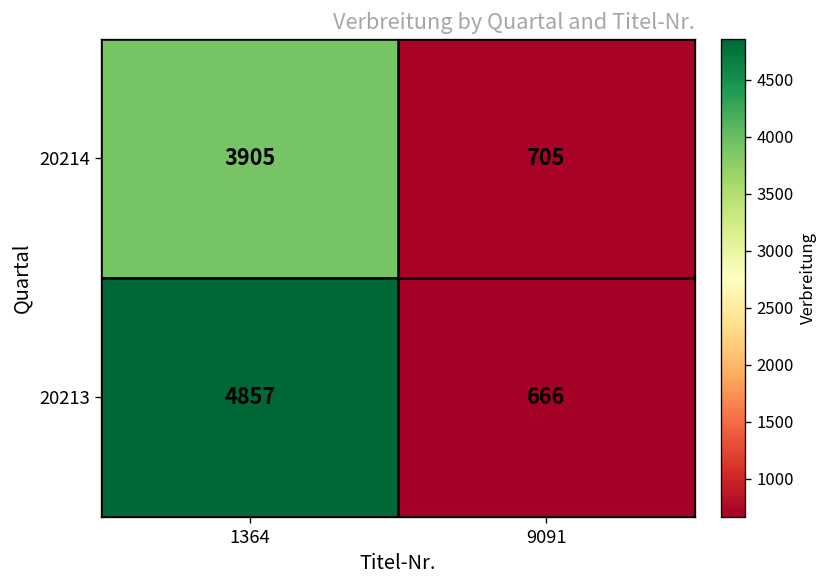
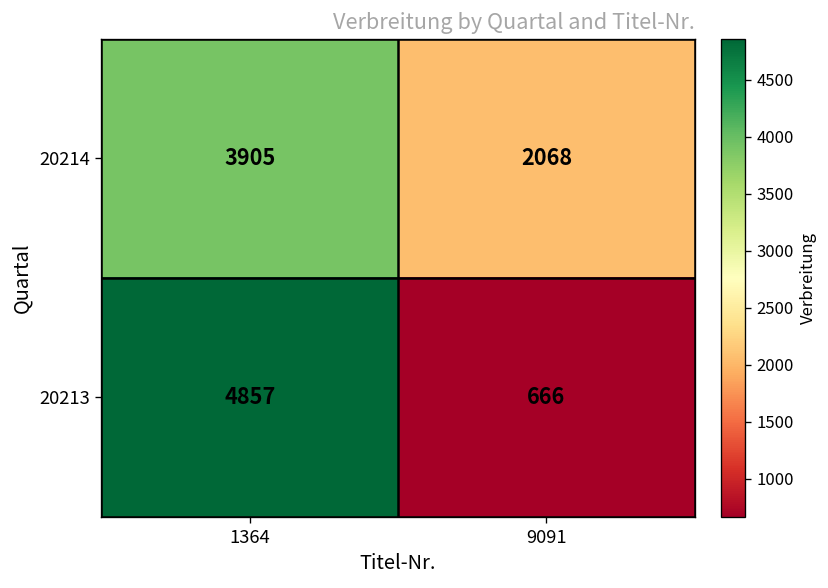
  {
    "20214": {
      "1364": 3905,
-     "9091": 705
+     "9091": 2068
    },
    "20213": {
      "1364": 4857,
      "9091": 666
    }
  }
